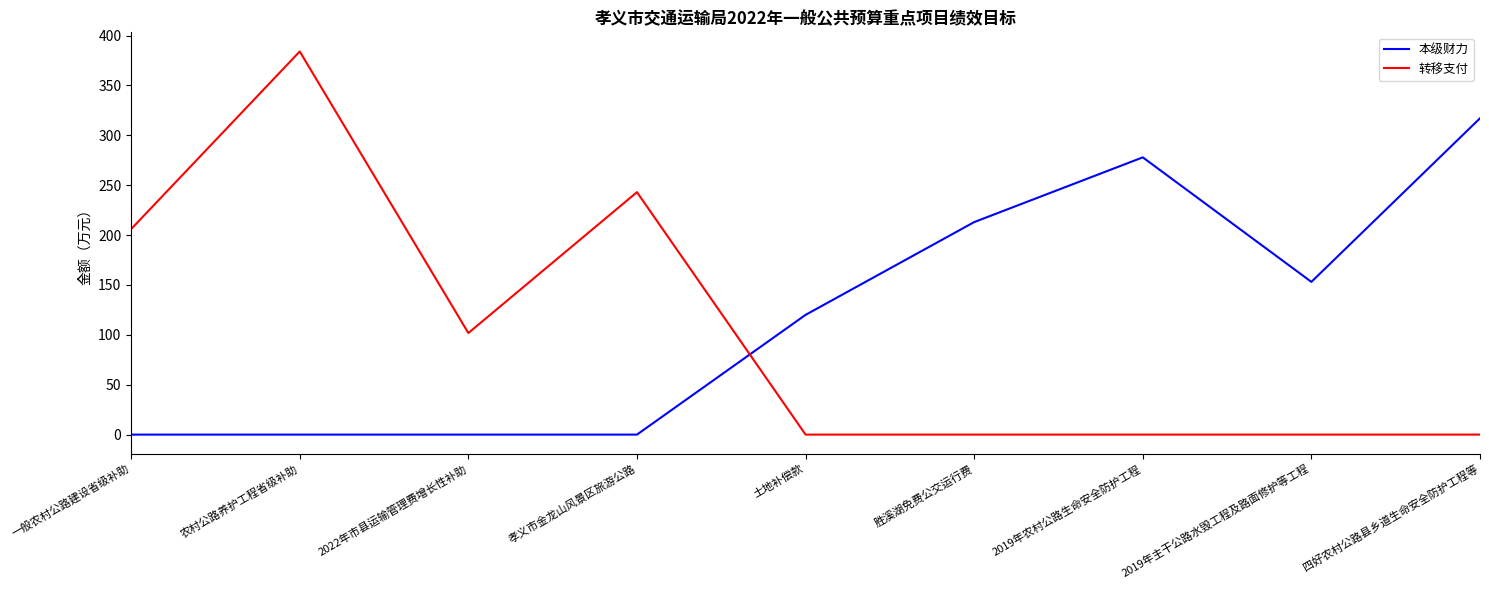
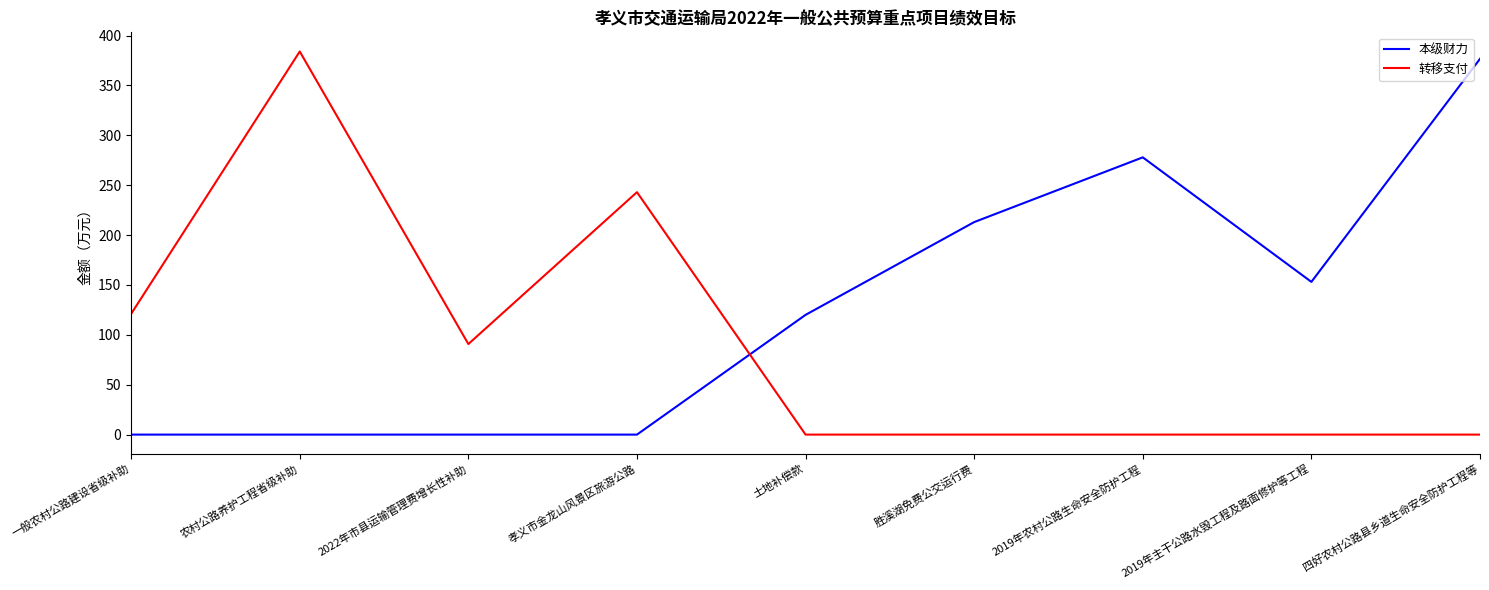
  {
    "本级财力": {
      "一般农村公路建设省级补助": 0,
      "农村公路养护工程省级补助": 0,
      "2022年市县运输管理费增长性补助": 0,
      "孝义市金龙山风景区旅游公路": 0,
      "土地补偿款": 120,
      "胜溪湖免费公交运行费": 210,
      "2019年农村公路生命安全防护工程": 280,
      "2019年主干公路水毁工程及路面修护等工程": 150,
-     "四好农村公路县乡道生命安全防护工程等": 320
+     "四好农村公路县乡道生命安全防护工程等": 380
    },
    "转移支付": {
-     "一般农村公路建设省级补助": 210,
+     "一般农村公路建设省级补助": 120,
      "农村公路养护工程省级补助": 380,
-     "2022年市县运输管理费增长性补助": 100,
+     "2022年市县运输管理费增长性补助": 90,
      "孝义市金龙山风景区旅游公路": 240,
      "土地补偿款": 0,
      "胜溪湖免费公交运行费": 0,
      "2019年农村公路生命安全防护工程": 0,
      "2019年主干公路水毁工程及路面修护等工程": 0,
      "四好农村公路县乡道生命安全防护工程等": 0
    }
  }
